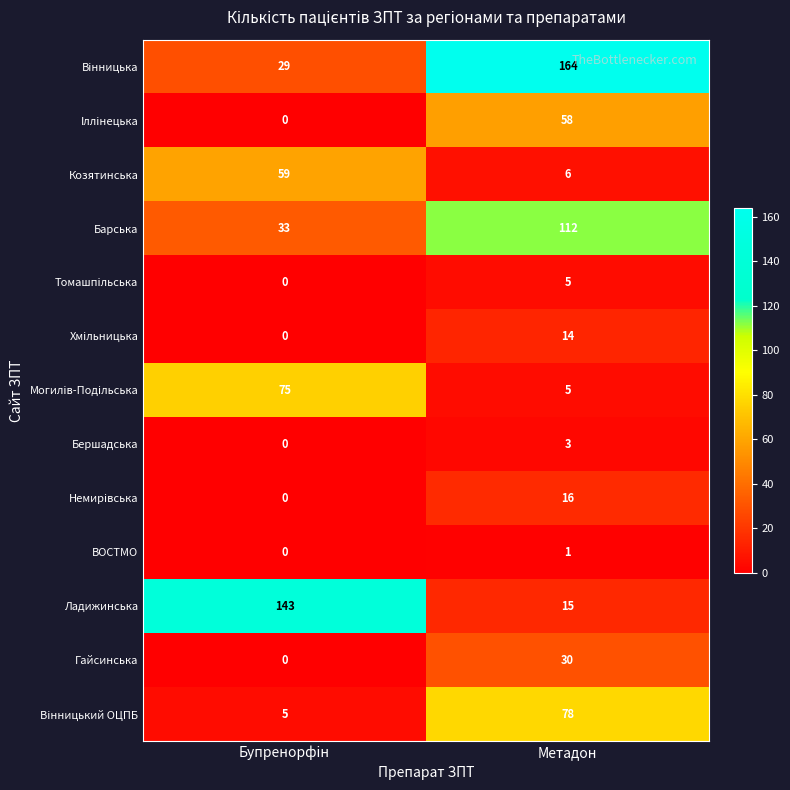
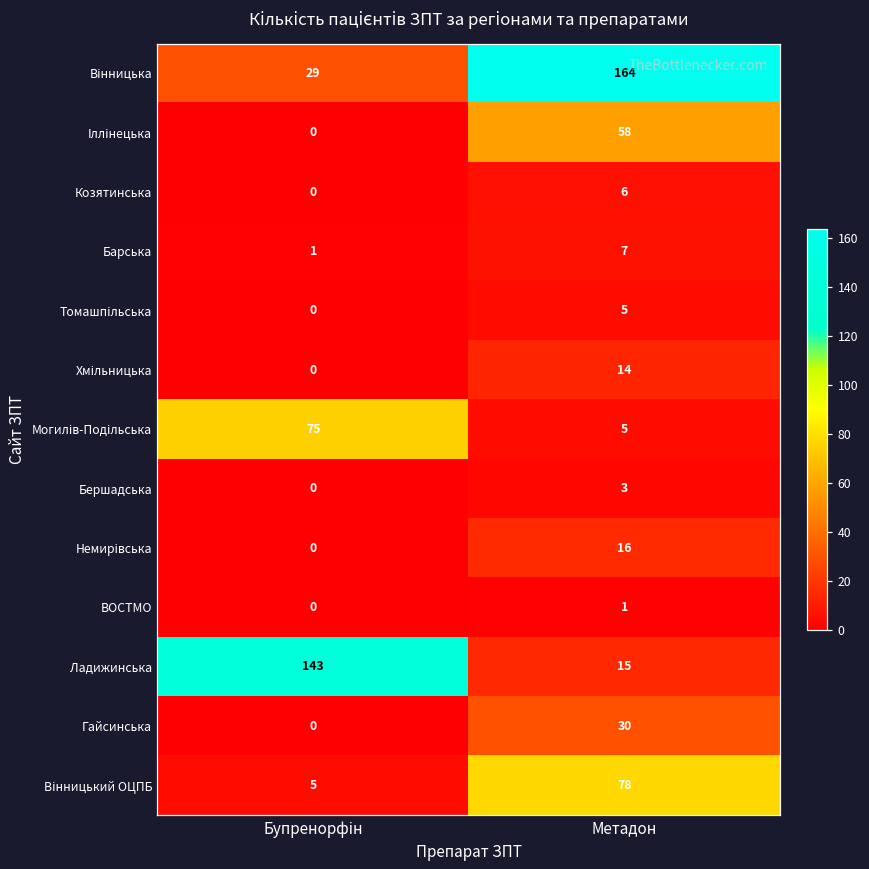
  {
    "Вінницька": {
      "Бупренорфін": 29
    },
    "Іллінецька": {
      "Бупренорфін": 0,
      "Метадон": 58
    },
    "Козятинська": {
-     "Бупренорфін": 59,
+     "Бупренорфін": 0,
      "Метадон": 6
    },
    "Барська": {
-     "Бупренорфін": 33,
-     "Метадон": 112
+     "Бупренорфін": 1,
+     "Метадон": 7
    },
    "Томашпільська": {
      "Бупренорфін": 0,
      "Метадон": 5
    },
    "Хмільницька": {
      "Бупренорфін": 0,
      "Метадон": 14
    },
    "Могилів-Подільська": {
      "Бупренорфін": 75,
      "Метадон": 5
    },
    "Бершадська": {
      "Бупренорфін": 0,
      "Метадон": 3
    },
    "Немирівська": {
      "Бупренорфін": 0,
      "Метадон": 16
    },
    "ВОСТМО": {
      "Бупренорфін": 0,
      "Метадон": 1
    },
    "Ладижинська": {
      "Бупренорфін": 143,
      "Метадон": 15
    },
    "Гайсинська": {
      "Бупренорфін": 0,
      "Метадон": 30
    },
    "Вінницький ОЦПБ": {
      "Бупренорфін": 5,
      "Метадон": 78
    }
  }
